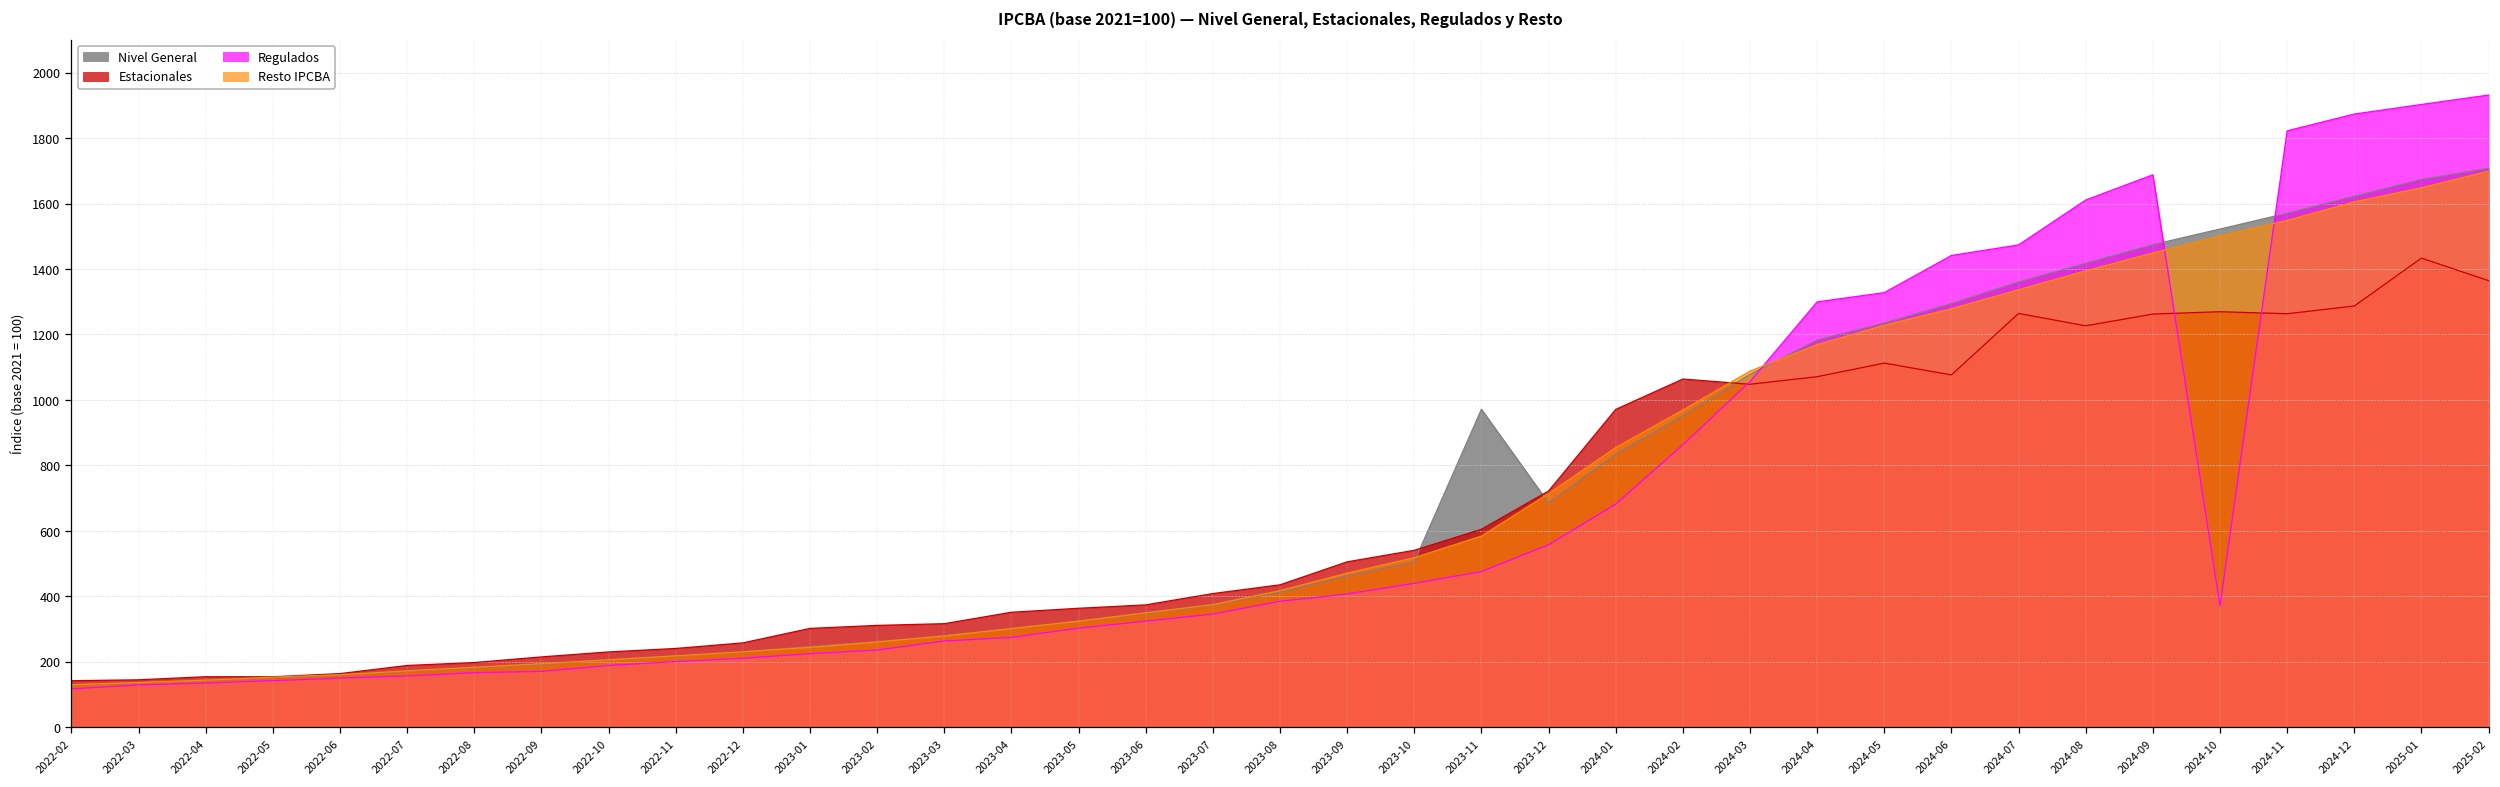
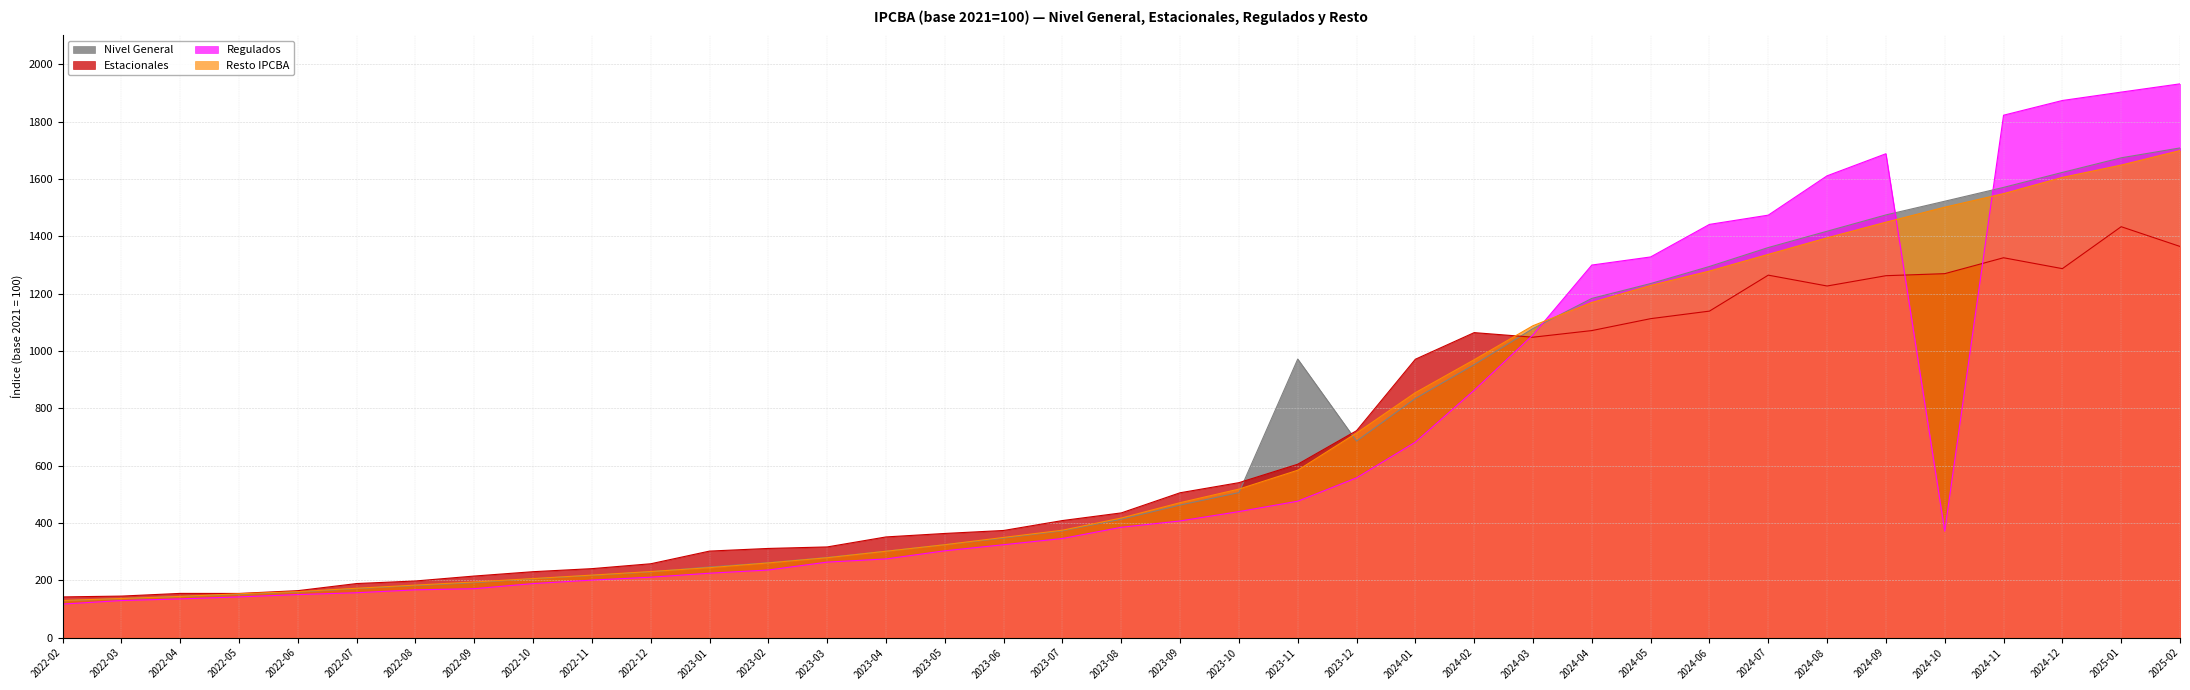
  {
    "Nivel General": {
      "2023-10": 510,
      "2023-11": 970,
      "2023-12": 690,
      "2024-01": 830,
      "2024-02": 950,
      "2024-03": 1080,
      "2024-04": 1180,
      "2024-06": 1290,
      "2024-07": 1360,
      "2024-08": 1420,
      "2024-09": 1470,
      "2024-10": 1520,
      "2024-11": 1570,
      "2024-12": 1620,
      "2025-01": 1670,
      "2025-02": 1710
    },
    "Estacionales": {
      "2022-02": 140,
      "2022-04": 150,
      "2022-07": 190,
      "2022-08": 200,
      "2022-09": 210,
      "2022-10": 230,
      "2022-11": 240,
      "2022-12": 260,
      "2023-01": 300,
      "2023-02": 310,
      "2023-03": 320,
      "2023-04": 350,
      "2023-05": 360,
      "2023-06": 370,
      "2023-07": 410,
      "2023-08": 440,
      "2023-09": 510,
      "2023-10": 540,
      "2023-11": 600,
      "2024-01": 970,
      "2024-02": 1060,
      "2024-04": 1070,
      "2024-05": 1110,
-     "2024-06": 1080,
+     "2024-06": 1140,
      "2024-07": 1260,
      "2024-08": 1230,
      "2024-09": 1260,
      "2024-10": 1270,
-     "2024-11": 1260,
+     "2024-11": 1320,
      "2024-12": 1290,
      "2025-01": 1430,
      "2025-02": 1360
    },
    "Regulados": {
      "2022-02": 120,
      "2022-05": 140,
      "2022-07": 160,
      "2022-08": 170,
      "2022-09": 170,
      "2022-10": 190,
      "2022-11": 200,
      "2022-12": 210,
      "2023-01": 220,
      "2023-02": 240,
      "2023-03": 260,
      "2023-04": 270,
      "2023-05": 300,
      "2023-06": 320,
      "2023-07": 350,
      "2023-08": 380,
      "2023-09": 410,
      "2023-10": 440,
      "2023-11": 480,
      "2023-12": 560,
      "2024-01": 680,
      "2024-02": 860,
      "2024-04": 1300,
      "2024-05": 1330,
      "2024-06": 1440,
      "2024-07": 1470,
      "2024-08": 1610,
      "2024-09": 1690,
      "2024-10": 370,
      "2024-11": 1820,
      "2024-12": 1870,
      "2025-01": 1900,
      "2025-02": 1930
    },
    "Resto IPCBA": {
      "2023-10": 520,
      "2023-11": 580,
      "2024-01": 850,
      "2024-02": 970,
      "2024-03": 1090,
      "2024-04": 1170,
      "2024-06": 1280,
      "2024-07": 1340,
      "2024-08": 1390,
      "2024-09": 1450,
      "2024-10": 1500,
      "2024-11": 1550,
      "2024-12": 1610,
      "2025-01": 1650,
      "2025-02": 1700
    }
  }
